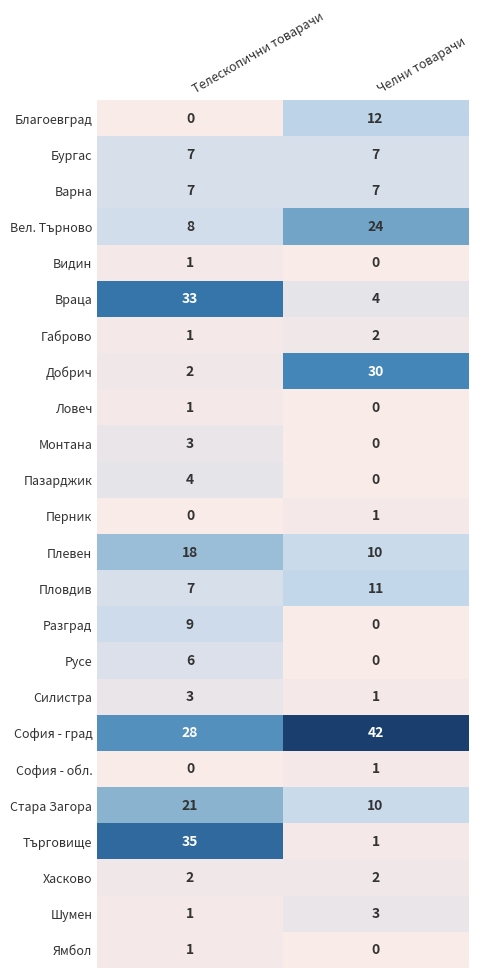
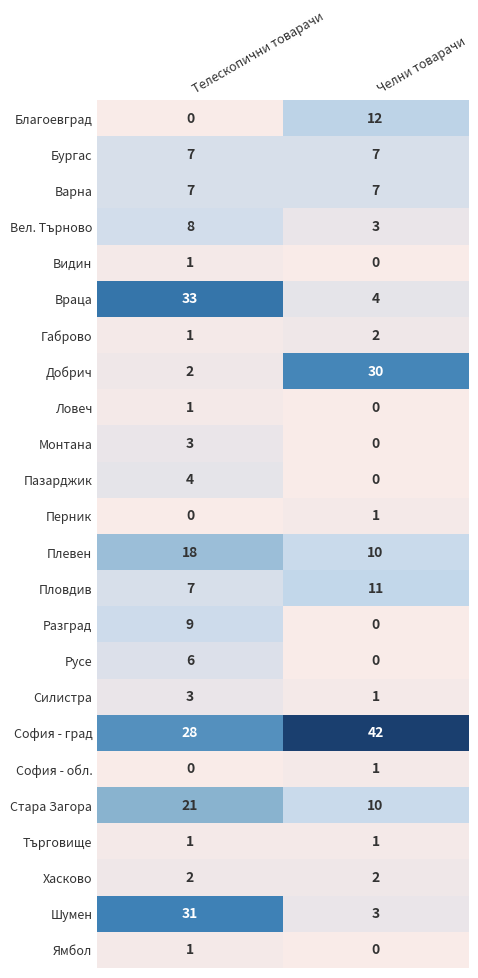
  {
    "Благоевград": {
      "Телескопични товарачи": 0,
      "Челни товарачи": 12
    },
    "Бургас": {
      "Телескопични товарачи": 7,
      "Челни товарачи": 7
    },
    "Варна": {
      "Телескопични товарачи": 7,
      "Челни товарачи": 7
    },
    "Вел. Търново": {
      "Телескопични товарачи": 8,
-     "Челни товарачи": 24
+     "Челни товарачи": 3
    },
    "Видин": {
      "Телескопични товарачи": 1,
      "Челни товарачи": 0
    },
    "Враца": {
      "Телескопични товарачи": 33,
      "Челни товарачи": 4
    },
    "Габрово": {
      "Телескопични товарачи": 1,
      "Челни товарачи": 2
    },
    "Добрич": {
      "Телескопични товарачи": 2,
      "Челни товарачи": 30
    },
    "Ловеч": {
      "Телескопични товарачи": 1,
      "Челни товарачи": 0
    },
    "Монтана": {
      "Телескопични товарачи": 3,
      "Челни товарачи": 0
    },
    "Пазарджик": {
      "Телескопични товарачи": 4,
      "Челни товарачи": 0
    },
    "Перник": {
      "Телескопични товарачи": 0,
      "Челни товарачи": 1
    },
    "Плевен": {
      "Телескопични товарачи": 18,
      "Челни товарачи": 10
    },
    "Пловдив": {
      "Телескопични товарачи": 7,
      "Челни товарачи": 11
    },
    "Разград": {
      "Телескопични товарачи": 9,
      "Челни товарачи": 0
    },
    "Русе": {
      "Телескопични товарачи": 6,
      "Челни товарачи": 0
    },
    "Силистра": {
      "Телескопични товарачи": 3,
      "Челни товарачи": 1
    },
    "София - град": {
      "Телескопични товарачи": 28,
      "Челни товарачи": 42
    },
    "София - обл.": {
      "Телескопични товарачи": 0,
      "Челни товарачи": 1
    },
    "Стара Загора": {
      "Телескопични товарачи": 21,
      "Челни товарачи": 10
    },
    "Търговище": {
-     "Телескопични товарачи": 35,
+     "Телескопични товарачи": 1,
      "Челни товарачи": 1
    },
    "Хасково": {
      "Телескопични товарачи": 2,
      "Челни товарачи": 2
    },
    "Шумен": {
-     "Телескопични товарачи": 1,
+     "Телескопични товарачи": 31,
      "Челни товарачи": 3
    },
    "Ямбол": {
      "Телескопични товарачи": 1,
      "Челни товарачи": 0
    }
  }
